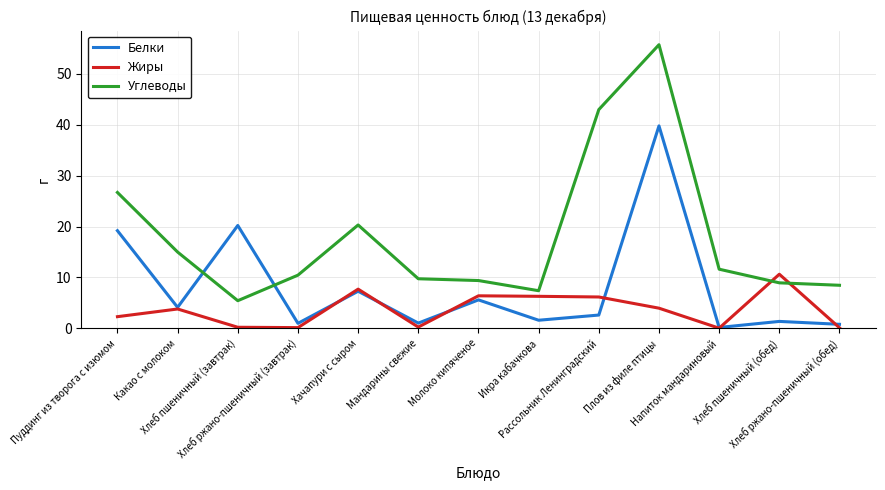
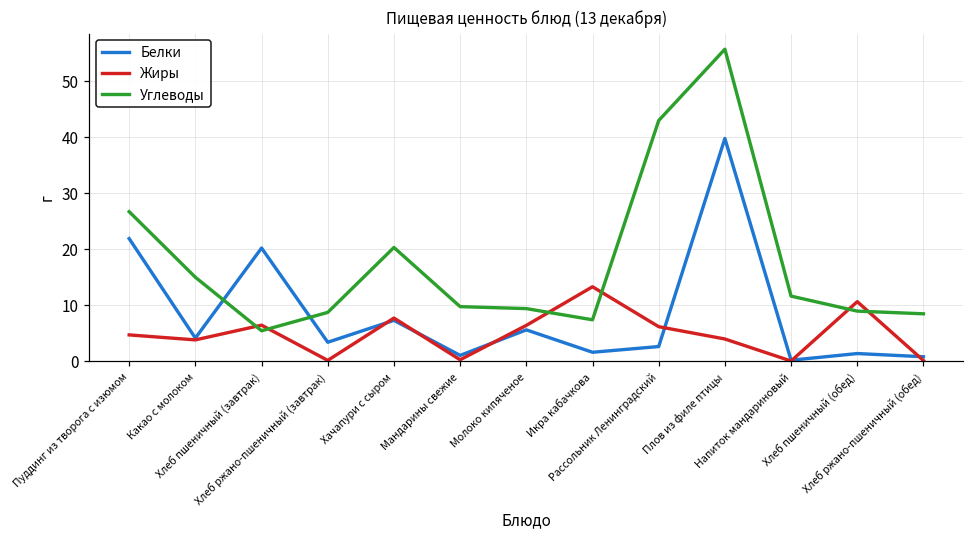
  {
    "Белки": {
-     "Пуддинг из творога с изюмом": 19,
+     "Пуддинг из творога с изюмом": 22,
      "Хлеб пшеничный (завтрак)": 20,
-     "Хлеб ржано-пшеничный (завтрак)": 1,
+     "Хлеб ржано-пшеничный (завтрак)": 3,
      "Мандарины свежие": 1,
      "Молоко кипяченое": 6,
      "Икра кабачкова": 2,
      "Рассольник Ленинградский": 3,
      "Плов из филе птицы": 40,
      "Хлеб пшеничный (обед)": 1,
      "Хлеб ржано-пшеничный (обед)": 1
    },
    "Жиры": {
-     "Пуддинг из творога с изюмом": 2,
-     "Хлеб пшеничный (завтрак)": 0,
+     "Пуддинг из творога с изюмом": 5,
+     "Хлеб пшеничный (завтрак)": 6,
      "Хлеб ржано-пшеничный (завтрак)": 0,
      "Мандарины свежие": 0,
      "Молоко кипяченое": 6,
-     "Икра кабачкова": 6,
+     "Икра кабачкова": 13,
      "Рассольник Ленинградский": 6,
      "Плов из филе птицы": 4,
      "Хлеб пшеничный (обед)": 11,
      "Хлеб ржано-пшеничный (обед)": 0
    },
    "Углеводы": {
      "Пуддинг из творога с изюмом": 27,
      "Какао с молоком": 15,
      "Хлеб пшеничный (завтрак)": 5,
-     "Хлеб ржано-пшеничный (завтрак)": 10,
+     "Хлеб ржано-пшеничный (завтрак)": 9,
      "Хачапури с сыром": 20,
      "Мандарины свежие": 10,
      "Молоко кипяченое": 9,
      "Икра кабачкова": 7,
      "Рассольник Ленинградский": 43,
      "Плов из филе птицы": 56,
      "Напиток мандариновый": 12,
      "Хлеб пшеничный (обед)": 9,
      "Хлеб ржано-пшеничный (обед)": 8
    }
  }
